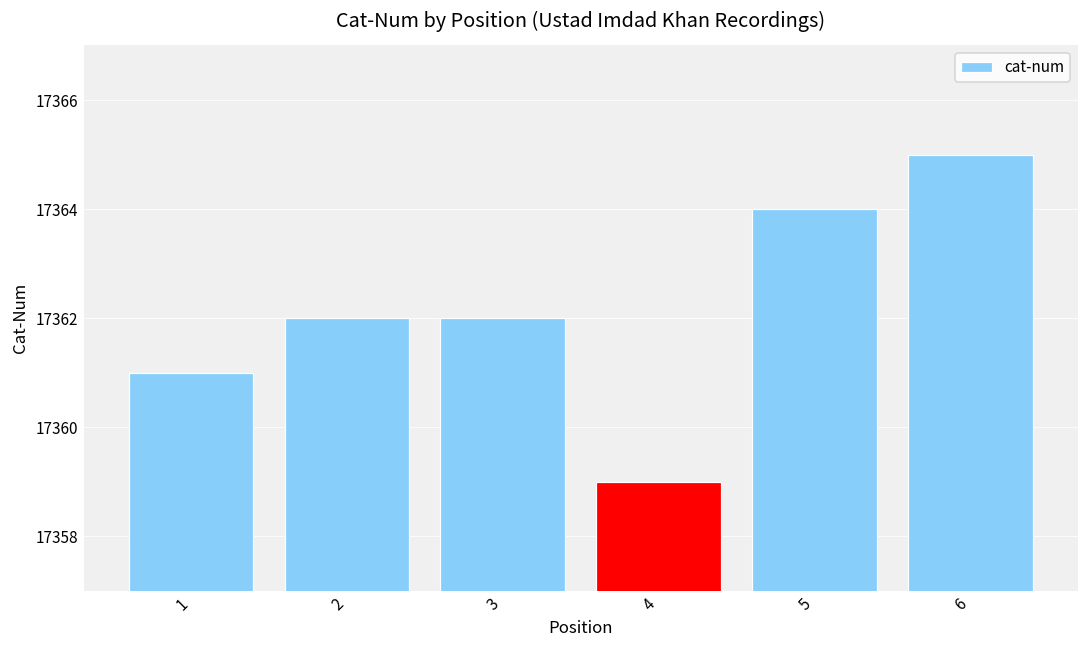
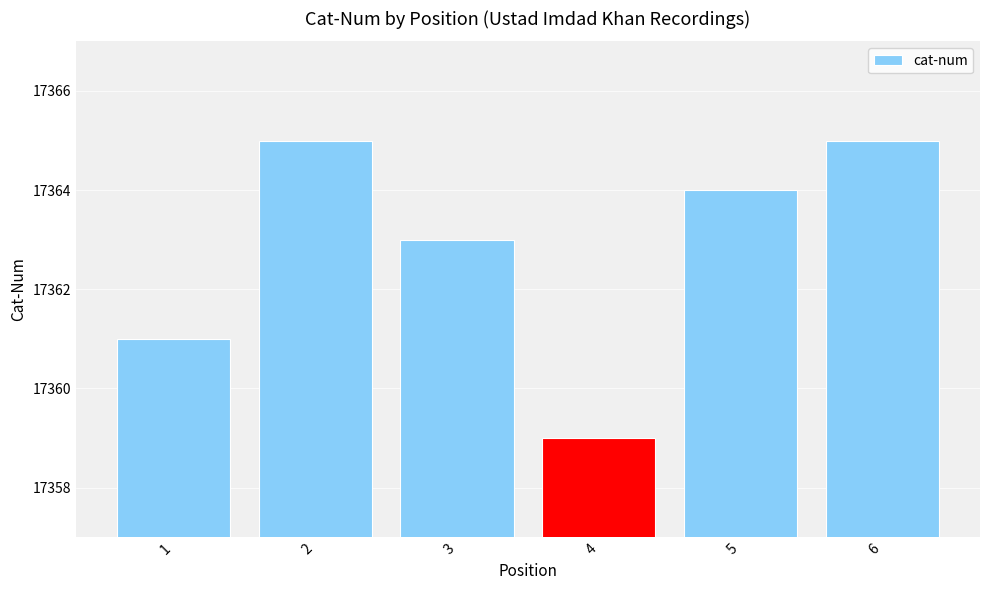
  {
    "1": 17361,
-   "2": 17362,
-   "3": 17362,
+   "2": 17365,
+   "3": 17363,
    "4": 17359,
    "5": 17364,
    "6": 17365
  }
